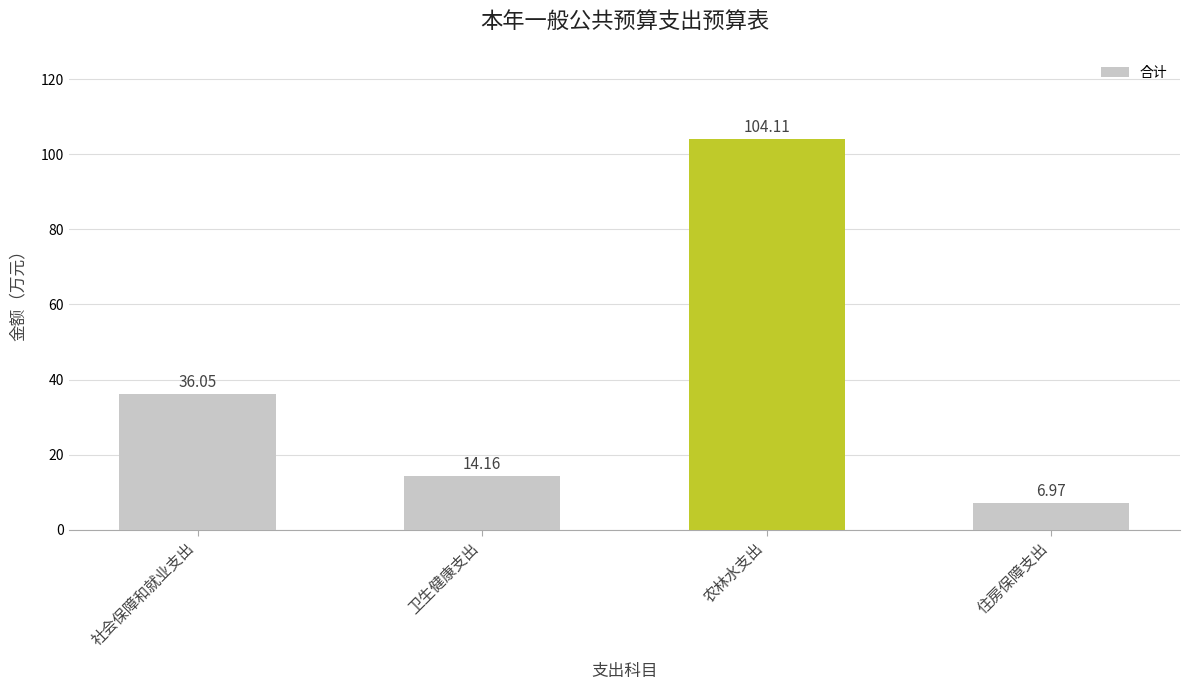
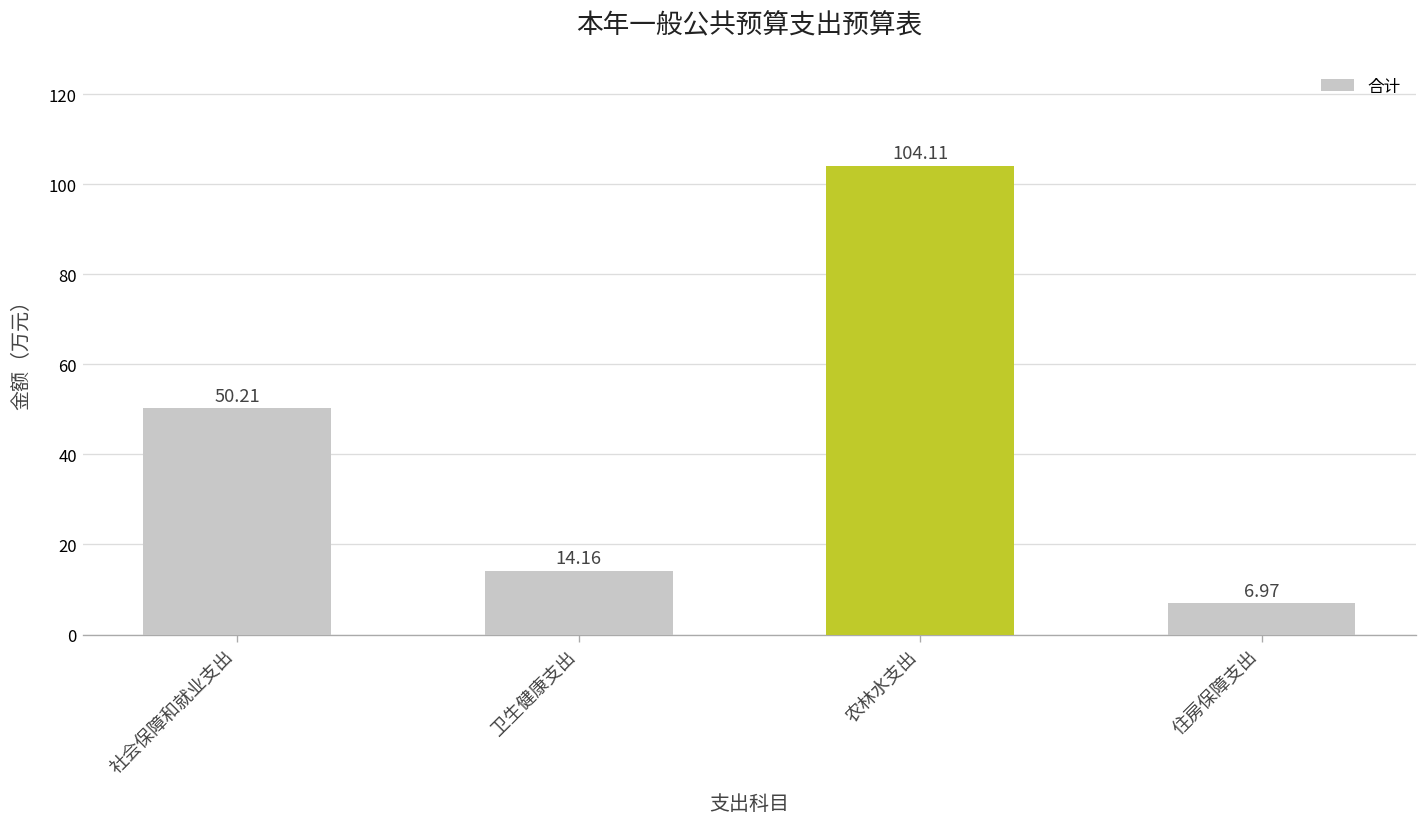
  {
-   "社会保障和就业支出": 36.05,
+   "社会保障和就业支出": 50.21,
    "卫生健康支出": 14.16,
    "农林水支出": 104.11,
    "住房保障支出": 6.97
  }
